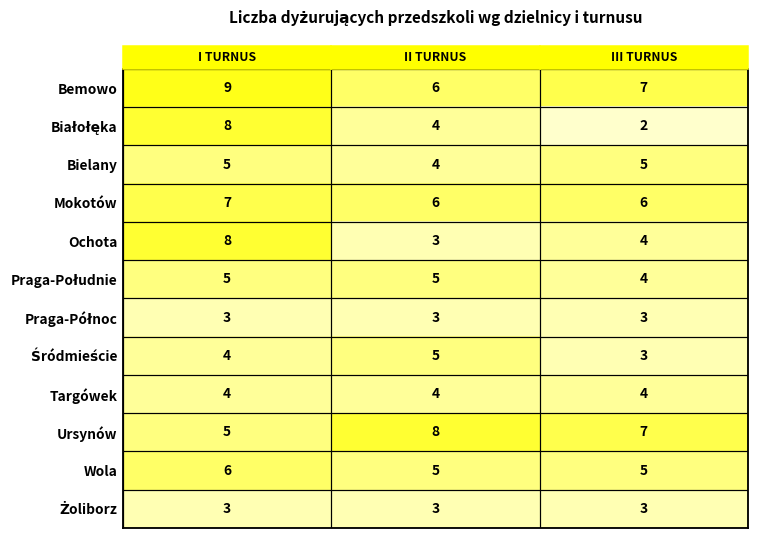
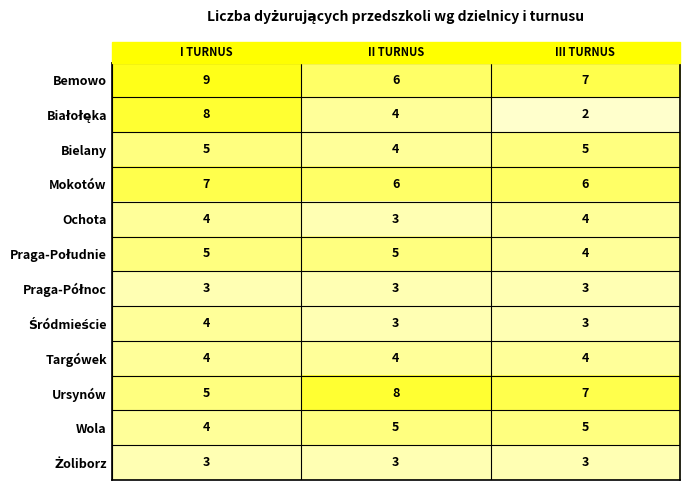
  {
    "Bemowo": {
      "I TURNUS": 9,
      "II TURNUS": 6,
      "III TURNUS": 7
    },
    "Białołęka": {
      "I TURNUS": 8,
      "II TURNUS": 4,
      "III TURNUS": 2
    },
    "Bielany": {
      "I TURNUS": 5,
      "II TURNUS": 4,
      "III TURNUS": 5
    },
    "Mokotów": {
      "I TURNUS": 7,
      "II TURNUS": 6,
      "III TURNUS": 6
    },
    "Ochota": {
-     "I TURNUS": 8,
+     "I TURNUS": 4,
      "II TURNUS": 3,
      "III TURNUS": 4
    },
    "Praga-Południe": {
      "I TURNUS": 5,
      "II TURNUS": 5,
      "III TURNUS": 4
    },
    "Praga-Północ": {
      "I TURNUS": 3,
      "II TURNUS": 3,
      "III TURNUS": 3
    },
    "Śródmieście": {
      "I TURNUS": 4,
-     "II TURNUS": 5,
+     "II TURNUS": 3,
      "III TURNUS": 3
    },
    "Targówek": {
      "I TURNUS": 4,
      "II TURNUS": 4,
      "III TURNUS": 4
    },
    "Ursynów": {
      "I TURNUS": 5,
      "II TURNUS": 8,
      "III TURNUS": 7
    },
    "Wola": {
-     "I TURNUS": 6,
+     "I TURNUS": 4,
      "II TURNUS": 5,
      "III TURNUS": 5
    },
    "Żoliborz": {
      "I TURNUS": 3,
      "II TURNUS": 3,
      "III TURNUS": 3
    }
  }
